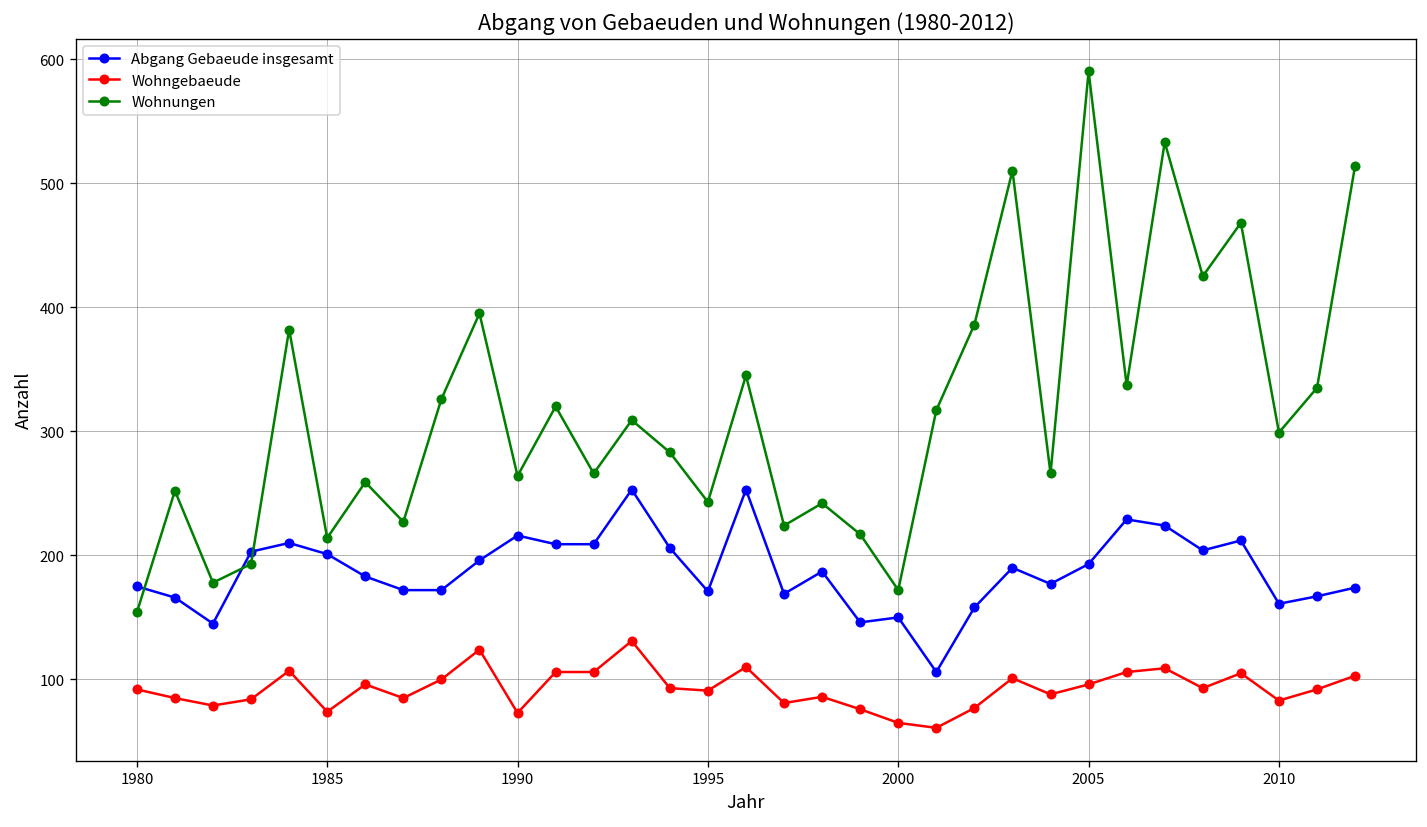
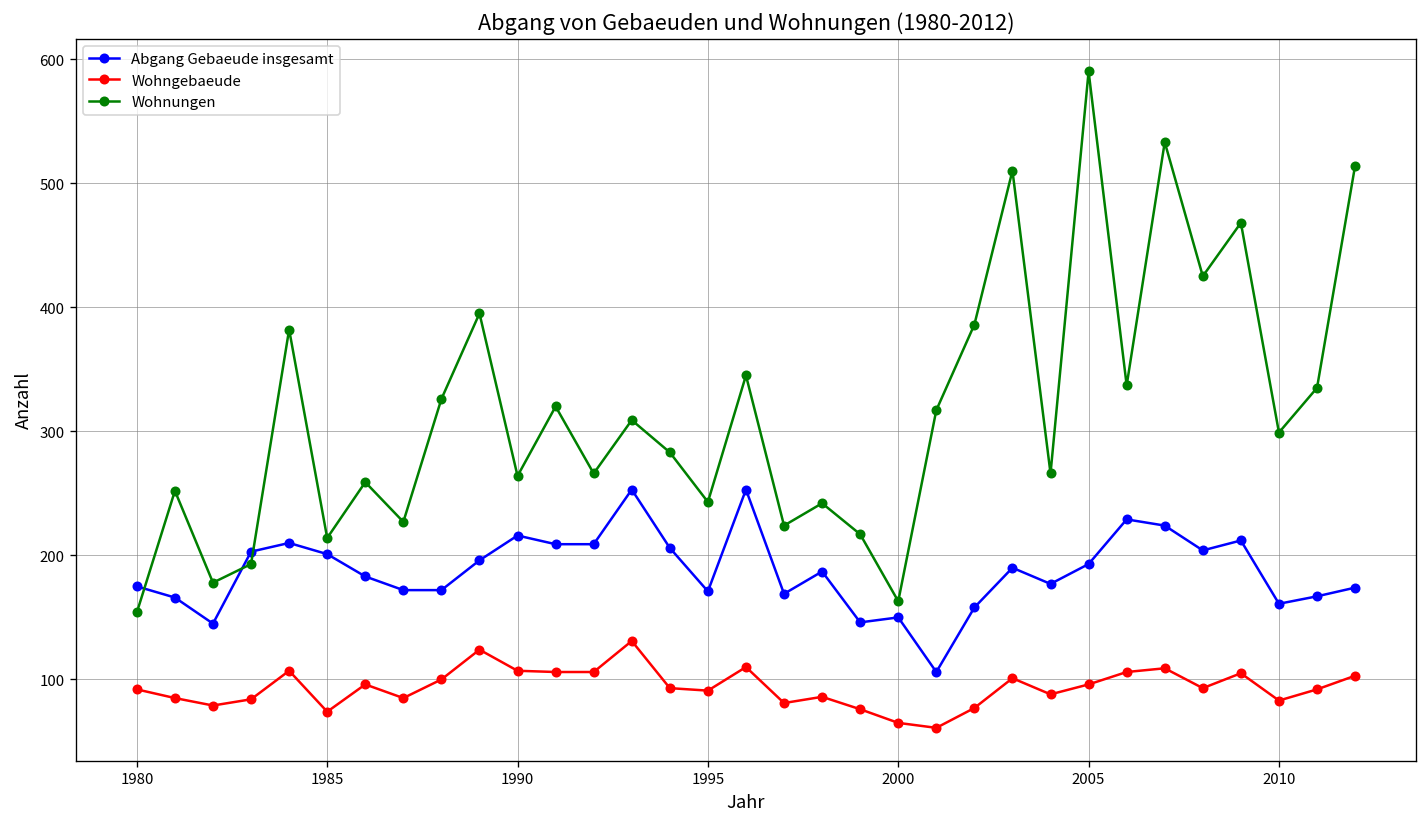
  {
    "Abgang Gebaeude insgesamt": {
      "1980": 175,
      "1985": 201,
      "1990": 216,
      "1995": 171,
      "2000": 150,
      "2005": 193,
      "2010": 161
    },
    "Wohngebaeude": {
      "1980": 92,
      "1985": 74,
-     "1990": 73,
+     "1990": 107,
      "1995": 91,
      "2000": 65,
      "2005": 96,
      "2010": 83
    },
    "Wohnungen": {
      "1980": 154,
      "1985": 214,
      "1990": 264,
      "1995": 243,
-     "2000": 172,
+     "2000": 163,
      "2005": 590,
      "2010": 299
    }
  }
